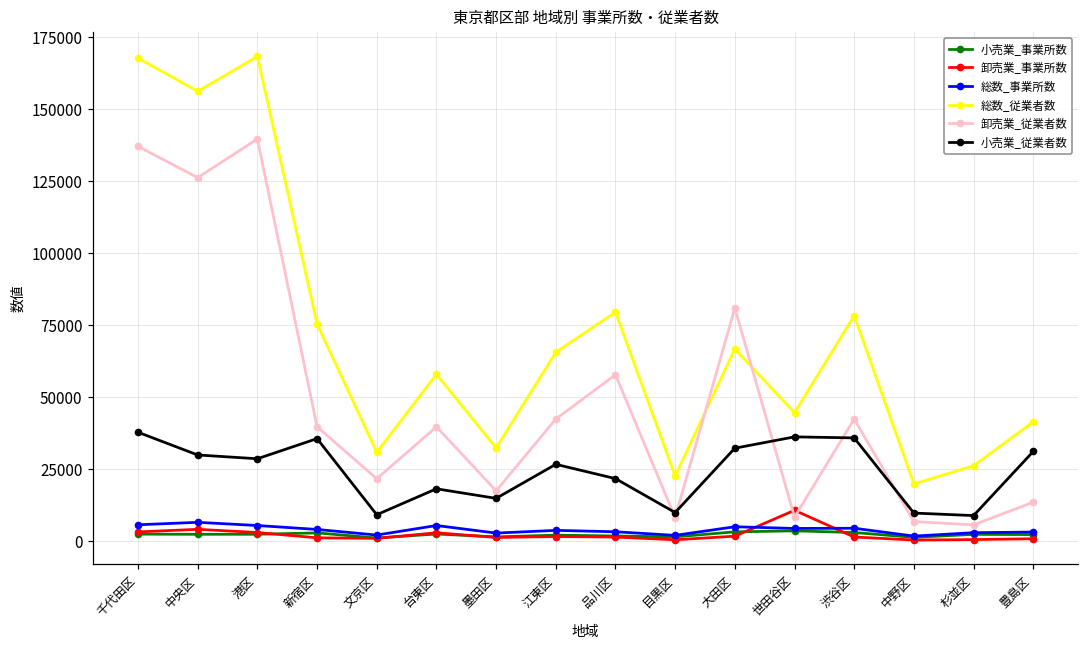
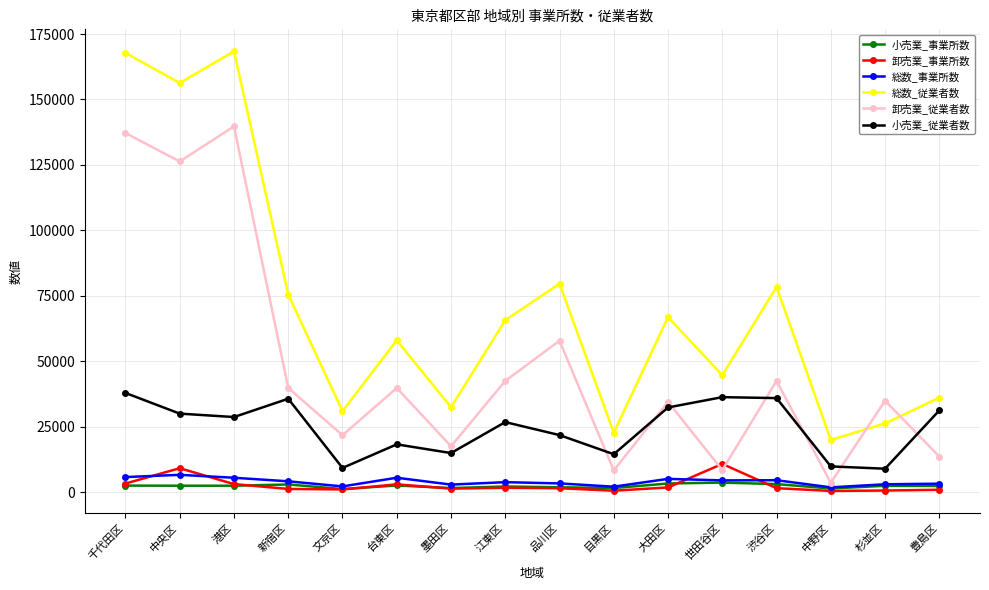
  {
    "小売業_事業所数": {
      "中央区": 2000,
      "新宿区": 3000,
      "大田区": 3000,
      "渋谷区": 3000
    },
    "卸売業_事業所数": {
-     "中央区": 4000,
+     "中央区": 9000,
      "新宿区": 1000,
      "目黒区": 1000,
      "大田区": 2000,
      "世田谷区": 11000,
      "渋谷区": 1000,
      "杉並区": 1000,
      "豊島区": 1000
    },
    "総数_事業所数": {
      "千代田区": 6000,
      "中央区": 7000,
      "港区": 5000,
      "新宿区": 4000,
      "文京区": 2000,
      "台東区": 5000,
      "墨田区": 3000,
      "江東区": 4000,
      "品川区": 3000,
      "大田区": 5000,
      "渋谷区": 5000
    },
    "総数_従業者数": {
      "千代田区": 168000,
      "中央区": 156000,
      "港区": 168000,
      "新宿区": 75000,
      "文京区": 31000,
      "台東区": 58000,
      "墨田区": 32000,
      "江東区": 66000,
      "品川区": 80000,
      "目黒区": 23000,
      "大田区": 67000,
      "世田谷区": 45000,
      "渋谷区": 78000,
      "中野区": 20000,
      "杉並区": 26000,
-     "豊島区": 41000
+     "豊島区": 36000
    },
    "卸売業_従業者数": {
      "千代田区": 137000,
      "中央区": 126000,
      "港区": 140000,
      "新宿区": 40000,
      "文京区": 22000,
      "台東区": 40000,
      "墨田区": 18000,
      "江東区": 42000,
      "品川区": 58000,
      "目黒区": 8000,
-     "大田区": 81000,
+     "大田区": 34000,
      "世田谷区": 8000,
      "渋谷区": 42000,
-     "中野区": 7000,
-     "杉並区": 6000,
+     "中野区": 4000,
+     "杉並区": 35000,
      "豊島区": 14000
    },
    "小売業_従業者数": {
      "千代田区": 38000,
      "中央区": 30000,
      "港区": 29000,
      "新宿区": 36000,
      "文京区": 9000,
      "台東区": 18000,
      "墨田区": 15000,
      "江東区": 27000,
      "品川区": 22000,
-     "目黒区": 10000,
+     "目黒区": 14000,
      "大田区": 32000,
      "世田谷区": 36000,
      "渋谷区": 36000,
      "中野区": 10000,
      "杉並区": 9000,
      "豊島区": 31000
    }
  }
